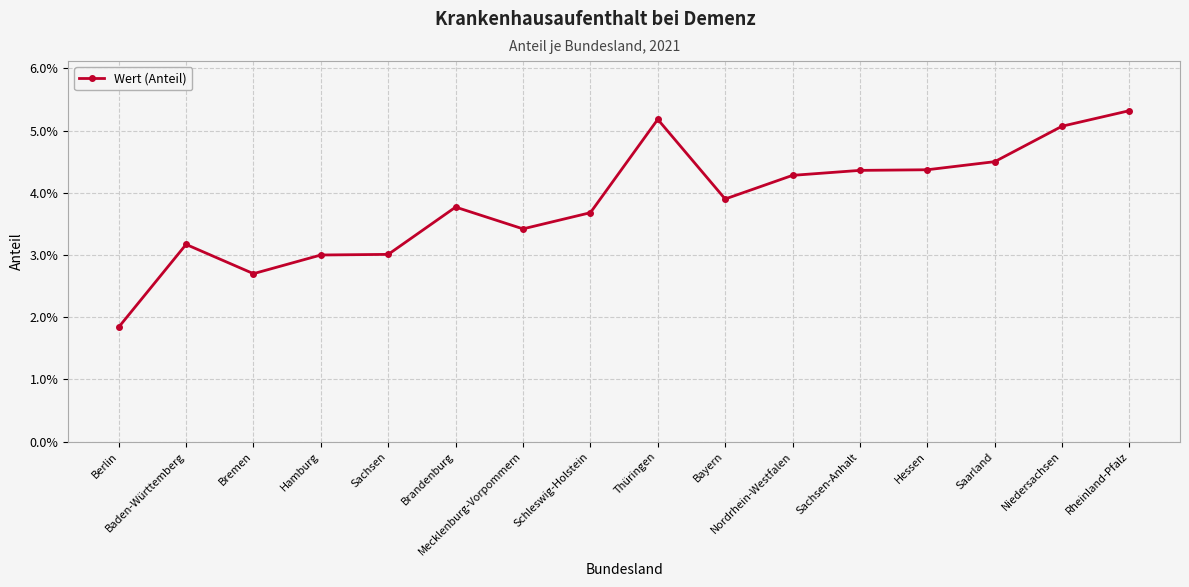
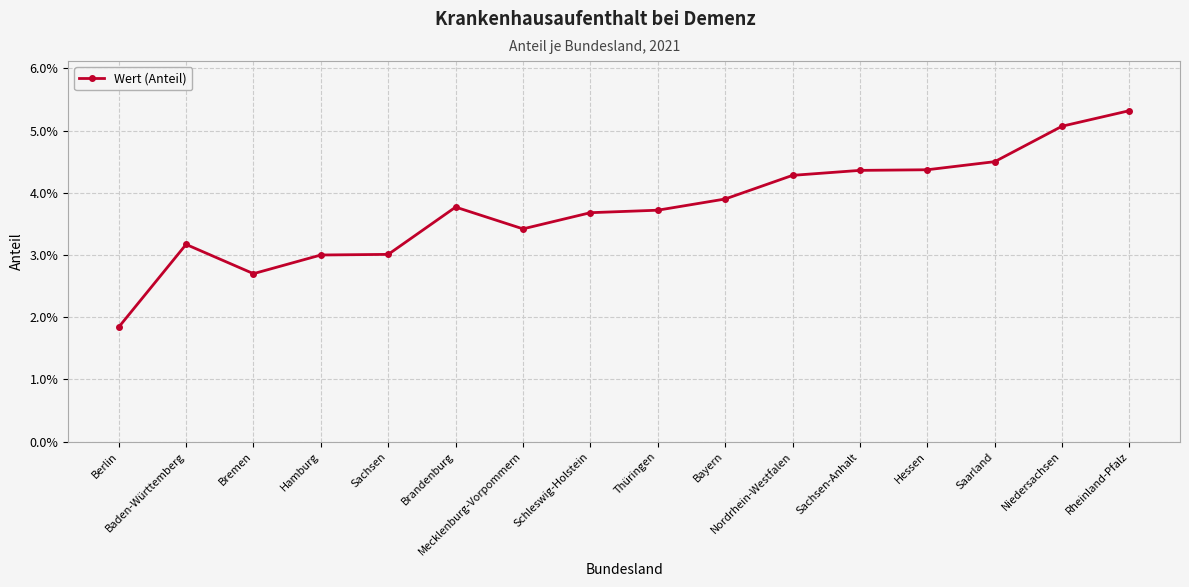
  {
    "Berlin": "1.8%",
    "Baden-Württemberg": "3.2%",
    "Bremen": "2.7%",
    "Hamburg": "3.0%",
    "Sachsen": "3.0%",
    "Brandenburg": "3.8%",
    "Mecklenburg-Vorpommern": "3.4%",
    "Schleswig-Holstein": "3.7%",
-   "Thüringen": "5.2%",
+   "Thüringen": "3.7%",
    "Bayern": "3.9%",
    "Nordrhein-Westfalen": "4.3%",
    "Sachsen-Anhalt": "4.4%",
    "Hessen": "4.4%",
    "Saarland": "4.5%",
    "Niedersachsen": "5.1%",
    "Rheinland-Pfalz": "5.3%"
  }
